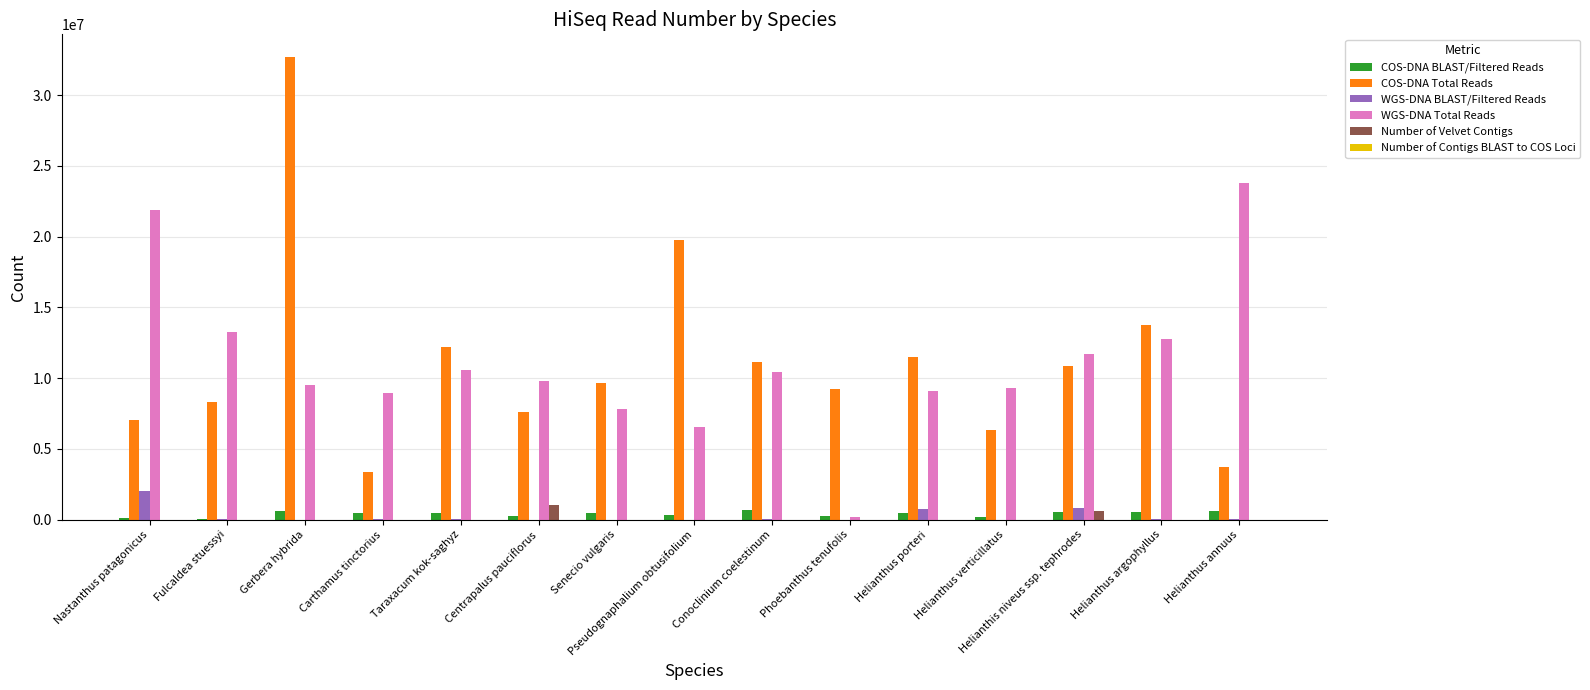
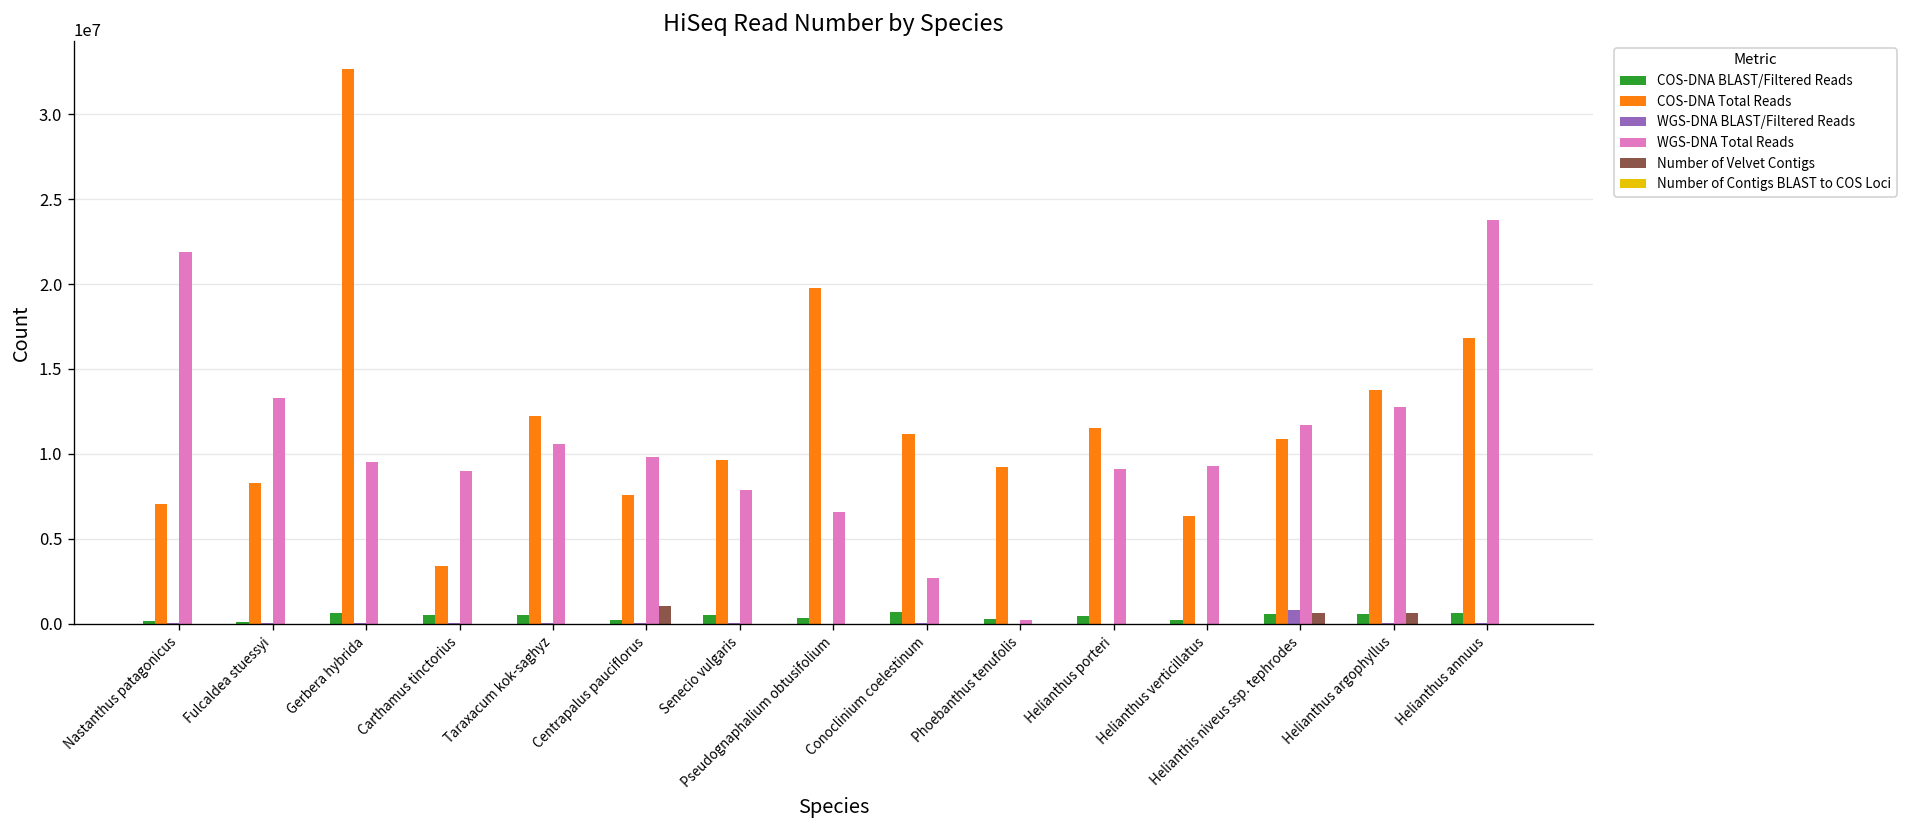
  {
    "COS-DNA BLAST/Filtered Reads": {
      "Gerbera hybrida": 600000,
      "Carthamus tinctorius": 500000,
      "Taraxacum kok-saghyz": 500000,
      "Centrapalus pauciflorus": 200000,
      "Senecio vulgaris": 500000,
      "Pseudognaphalium obtusifolium": 400000,
      "Conoclinium coelestinum": 700000,
      "Phoebanthus tenufolis": 300000,
      "Helianthus porteri": 500000,
      "Helianthus verticillatus": 200000,
      "Helianthis niveus ssp. tephrodes": 600000,
      "Helianthus argophyllus": 600000,
      "Helianthus annuus": 600000
    },
    "COS-DNA Total Reads": {
      "Nastanthus patagonicus": 7100000,
      "Fulcaldea stuessyi": 8300000,
      "Gerbera hybrida": 32700000,
      "Carthamus tinctorius": 3400000,
      "Taraxacum kok-saghyz": 12200000,
      "Centrapalus pauciflorus": 7600000,
      "Senecio vulgaris": 9700000,
      "Pseudognaphalium obtusifolium": 19700000,
      "Conoclinium coelestinum": 11200000,
      "Phoebanthus tenufolis": 9200000,
      "Helianthus porteri": 11500000,
      "Helianthus verticillatus": 6300000,
      "Helianthis niveus ssp. tephrodes": 10900000,
      "Helianthus argophyllus": 13800000,
-     "Helianthus annuus": 3700000
+     "Helianthus annuus": 16800000
    },
    "WGS-DNA BLAST/Filtered Reads": {
-     "Nastanthus patagonicus": 2100000,
-     "Helianthus porteri": 800000,
+     "Nastanthus patagonicus": 0,
+     "Helianthus porteri": 0,
      "Helianthis niveus ssp. tephrodes": 800000
    },
    "WGS-DNA Total Reads": {
      "Nastanthus patagonicus": 21900000,
      "Fulcaldea stuessyi": 13300000,
      "Gerbera hybrida": 9500000,
      "Carthamus tinctorius": 9000000,
      "Taraxacum kok-saghyz": 10600000,
      "Centrapalus pauciflorus": 9800000,
      "Senecio vulgaris": 7900000,
      "Pseudognaphalium obtusifolium": 6600000,
-     "Conoclinium coelestinum": 10400000,
+     "Conoclinium coelestinum": 2700000,
      "Phoebanthus tenufolis": 200000,
      "Helianthus porteri": 9100000,
      "Helianthus verticillatus": 9300000,
      "Helianthis niveus ssp. tephrodes": 11700000,
      "Helianthus argophyllus": 12800000,
      "Helianthus annuus": 23800000
    },
    "Number of Velvet Contigs": {
      "Centrapalus pauciflorus": 1000000,
      "Helianthis niveus ssp. tephrodes": 600000,
-     "Helianthus argophyllus": 0
+     "Helianthus argophyllus": 700000
    }
  }
